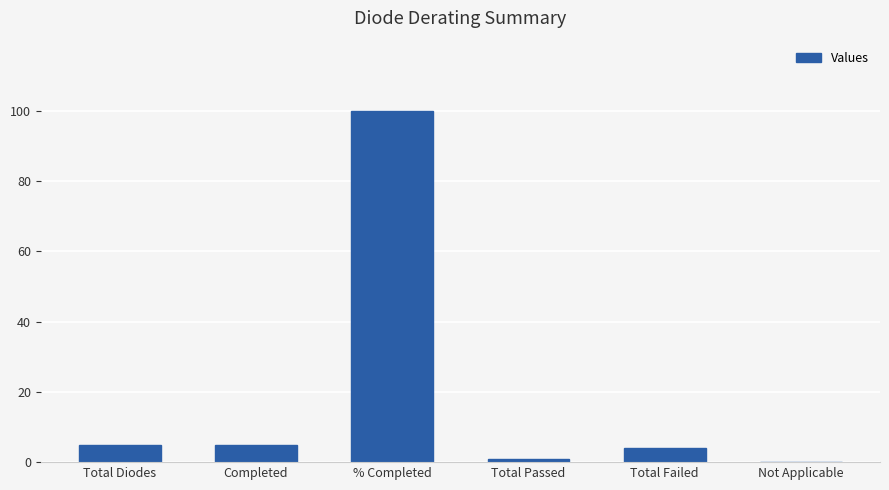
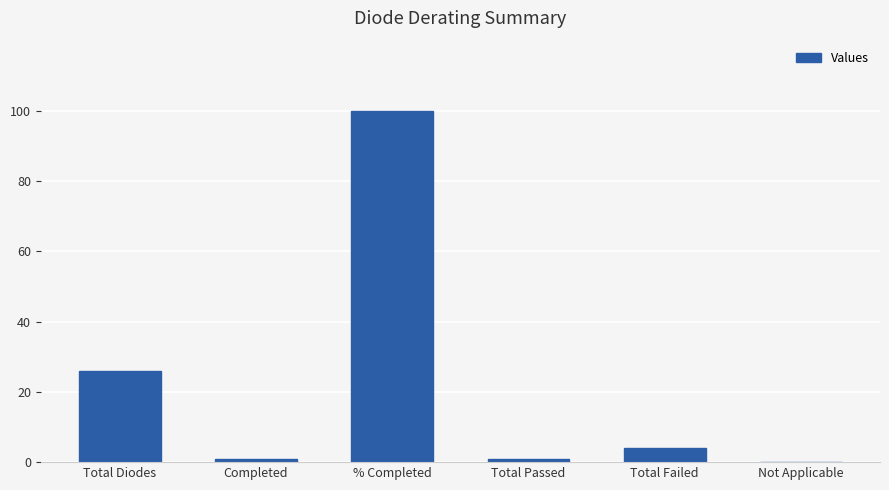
  {
-   "Total Diodes": 5,
-   "Completed": 5,
+   "Total Diodes": 26,
+   "Completed": 1,
    "% Completed": 100,
    "Total Passed": 1,
    "Total Failed": 4,
    "Not Applicable": 0
  }
